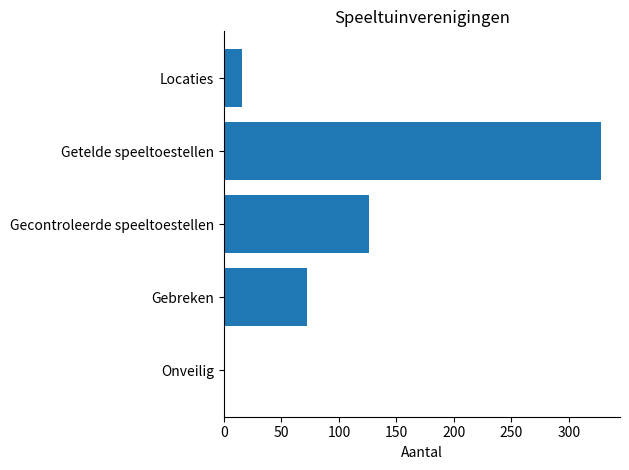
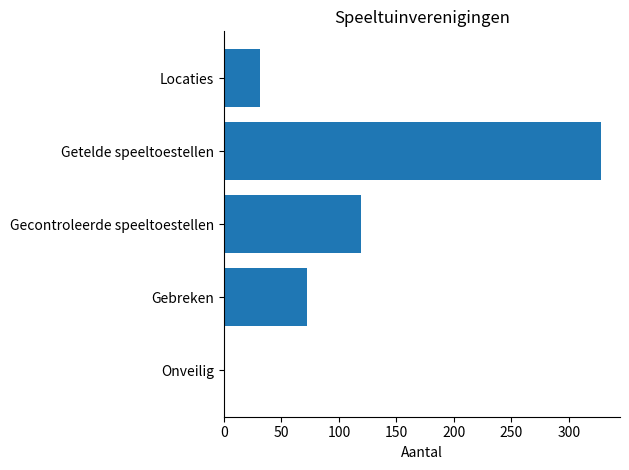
  {
-   "Locaties": 16,
+   "Locaties": 31,
    "Getelde speeltoestellen": 328,
-   "Gecontroleerde speeltoestellen": 126,
+   "Gecontroleerde speeltoestellen": 119,
    "Gebreken": 72,
    "Onveilig": 0
  }
